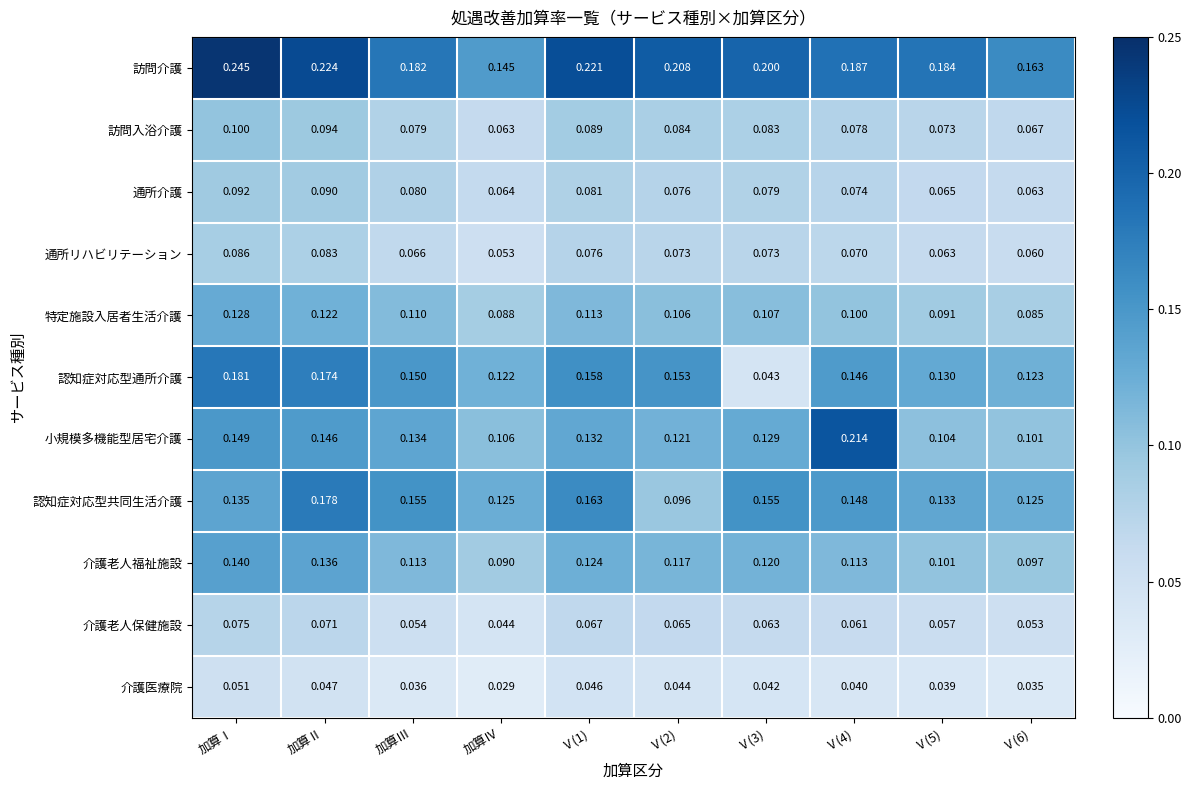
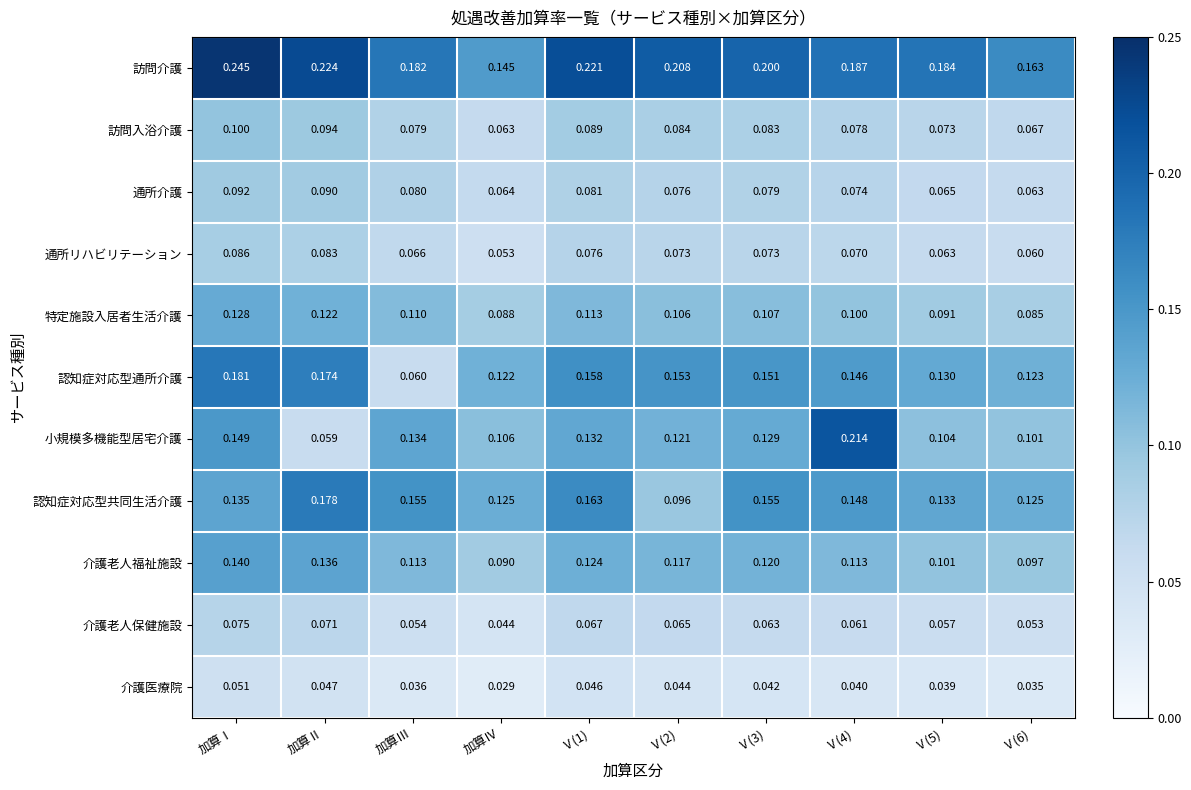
  {
    "訪問介護": {
      "加算Ⅰ": 0.245,
      "加算Ⅱ": 0.224,
      "加算Ⅲ": 0.182,
      "加算Ⅳ": 0.145,
      "Ⅴ(1)": 0.221,
      "Ⅴ(2)": 0.208,
      "Ⅴ(3)": 0.200,
      "Ⅴ(4)": 0.187,
      "Ⅴ(5)": 0.184,
      "Ⅴ(6)": 0.163
    },
    "訪問入浴介護": {
      "加算Ⅰ": 0.100,
      "加算Ⅱ": 0.094,
      "加算Ⅲ": 0.079,
      "加算Ⅳ": 0.063,
      "Ⅴ(1)": 0.089,
      "Ⅴ(2)": 0.084,
      "Ⅴ(3)": 0.083,
      "Ⅴ(4)": 0.078,
      "Ⅴ(5)": 0.073,
      "Ⅴ(6)": 0.067
    },
    "通所介護": {
      "加算Ⅰ": 0.092,
      "加算Ⅱ": 0.090,
      "加算Ⅲ": 0.080,
      "加算Ⅳ": 0.064,
      "Ⅴ(1)": 0.081,
      "Ⅴ(2)": 0.076,
      "Ⅴ(3)": 0.079,
      "Ⅴ(4)": 0.074,
      "Ⅴ(5)": 0.065,
      "Ⅴ(6)": 0.063
    },
    "通所リハビリテーション": {
      "加算Ⅰ": 0.086,
      "加算Ⅱ": 0.083,
      "加算Ⅲ": 0.066,
      "加算Ⅳ": 0.053,
      "Ⅴ(1)": 0.076,
      "Ⅴ(2)": 0.073,
      "Ⅴ(3)": 0.073,
      "Ⅴ(4)": 0.070,
      "Ⅴ(5)": 0.063,
      "Ⅴ(6)": 0.060
    },
    "特定施設入居者生活介護": {
      "加算Ⅰ": 0.128,
      "加算Ⅱ": 0.122,
      "加算Ⅲ": 0.110,
      "加算Ⅳ": 0.088,
      "Ⅴ(1)": 0.113,
      "Ⅴ(2)": 0.106,
      "Ⅴ(3)": 0.107,
      "Ⅴ(4)": 0.100,
      "Ⅴ(5)": 0.091,
      "Ⅴ(6)": 0.085
    },
    "認知症対応型通所介護": {
      "加算Ⅰ": 0.181,
      "加算Ⅱ": 0.174,
-     "加算Ⅲ": 0.150,
+     "加算Ⅲ": 0.060,
      "加算Ⅳ": 0.122,
      "Ⅴ(1)": 0.158,
      "Ⅴ(2)": 0.153,
-     "Ⅴ(3)": 0.043,
+     "Ⅴ(3)": 0.151,
      "Ⅴ(4)": 0.146,
      "Ⅴ(5)": 0.130,
      "Ⅴ(6)": 0.123
    },
    "小規模多機能型居宅介護": {
      "加算Ⅰ": 0.149,
-     "加算Ⅱ": 0.146,
+     "加算Ⅱ": 0.059,
      "加算Ⅲ": 0.134,
      "加算Ⅳ": 0.106,
      "Ⅴ(1)": 0.132,
      "Ⅴ(2)": 0.121,
      "Ⅴ(3)": 0.129,
      "Ⅴ(4)": 0.214,
      "Ⅴ(5)": 0.104,
      "Ⅴ(6)": 0.101
    },
    "認知症対応型共同生活介護": {
      "加算Ⅰ": 0.135,
      "加算Ⅱ": 0.178,
      "加算Ⅲ": 0.155,
      "加算Ⅳ": 0.125,
      "Ⅴ(1)": 0.163,
      "Ⅴ(2)": 0.096,
      "Ⅴ(3)": 0.155,
      "Ⅴ(4)": 0.148,
      "Ⅴ(5)": 0.133,
      "Ⅴ(6)": 0.125
    },
    "介護老人福祉施設": {
      "加算Ⅰ": 0.140,
      "加算Ⅱ": 0.136,
      "加算Ⅲ": 0.113,
      "加算Ⅳ": 0.090,
      "Ⅴ(1)": 0.124,
      "Ⅴ(2)": 0.117,
      "Ⅴ(3)": 0.120,
      "Ⅴ(4)": 0.113,
      "Ⅴ(5)": 0.101,
      "Ⅴ(6)": 0.097
    },
    "介護老人保健施設": {
      "加算Ⅰ": 0.075,
      "加算Ⅱ": 0.071,
      "加算Ⅲ": 0.054,
      "加算Ⅳ": 0.044,
      "Ⅴ(1)": 0.067,
      "Ⅴ(2)": 0.065,
      "Ⅴ(3)": 0.063,
      "Ⅴ(4)": 0.061,
      "Ⅴ(5)": 0.057,
      "Ⅴ(6)": 0.053
    },
    "介護医療院": {
      "加算Ⅰ": 0.051,
      "加算Ⅱ": 0.047,
      "加算Ⅲ": 0.036,
      "加算Ⅳ": 0.029,
      "Ⅴ(1)": 0.046,
      "Ⅴ(2)": 0.044,
      "Ⅴ(3)": 0.042,
      "Ⅴ(4)": 0.040,
      "Ⅴ(5)": 0.039,
      "Ⅴ(6)": 0.035
    }
  }
